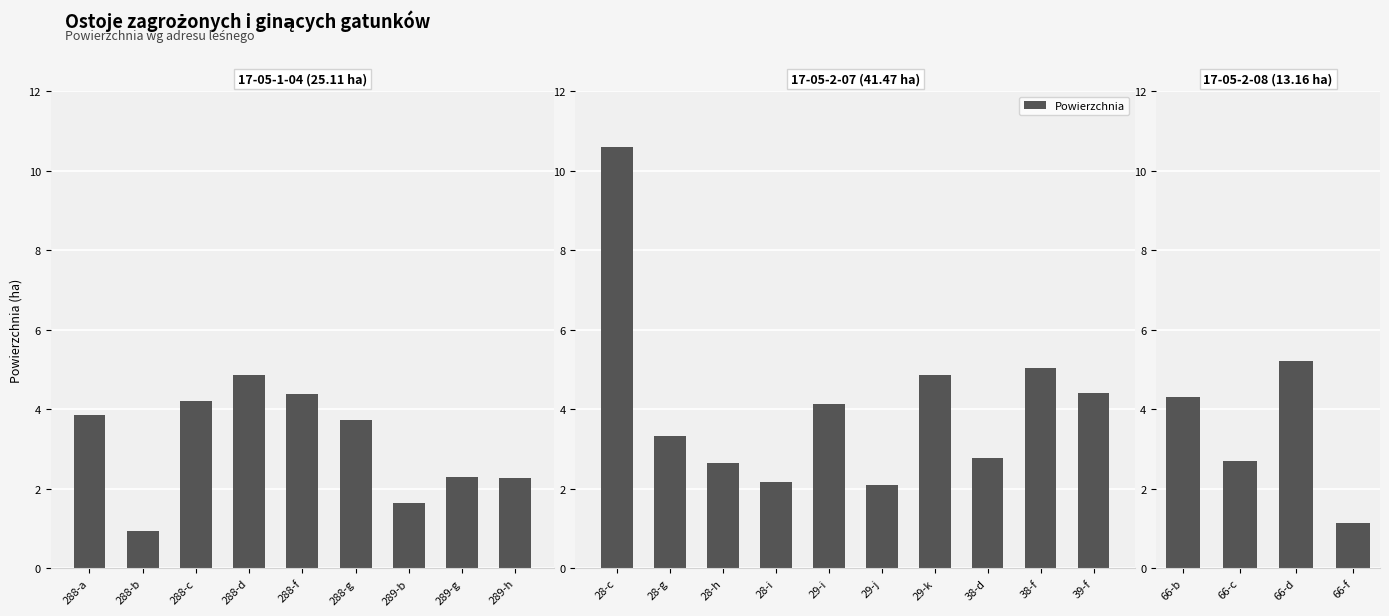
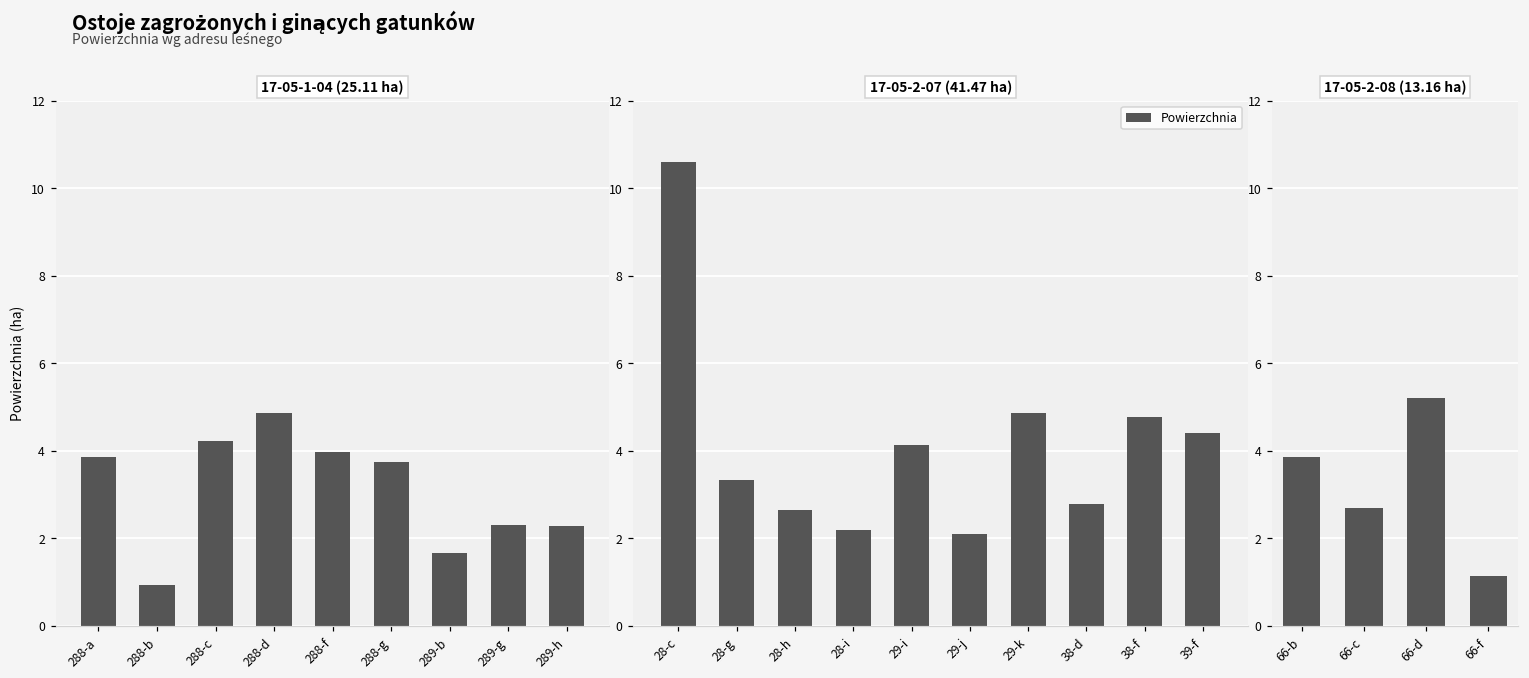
  {
    "17-05-1-04 (25.11 ha)": {
      "288-a": 3.9,
      "288-b": 0.9,
      "288-c": 4.2,
      "288-d": 4.9,
-     "288-f": 4.4,
+     "288-f": 4.0,
      "288-g": 3.7,
      "289-b": 1.7,
      "289-g": 2.3,
      "289-h": 2.3
    },
    "17-05-2-07 (41.47 ha)": {
      "28-c": 10.6,
      "28-g": 3.3,
      "28-h": 2.7,
      "28-i": 2.2,
      "29-i": 4.1,
      "29-j": 2.1,
      "29-k": 4.9,
      "38-d": 2.8,
-     "38-f": 5.1,
+     "38-f": 4.8,
      "39-f": 4.4
    },
    "17-05-2-08 (13.16 ha)": {
-     "66-b": 4.3,
+     "66-b": 3.9,
      "66-c": 2.7,
      "66-d": 5.2,
      "66-f": 1.1
    }
  }
